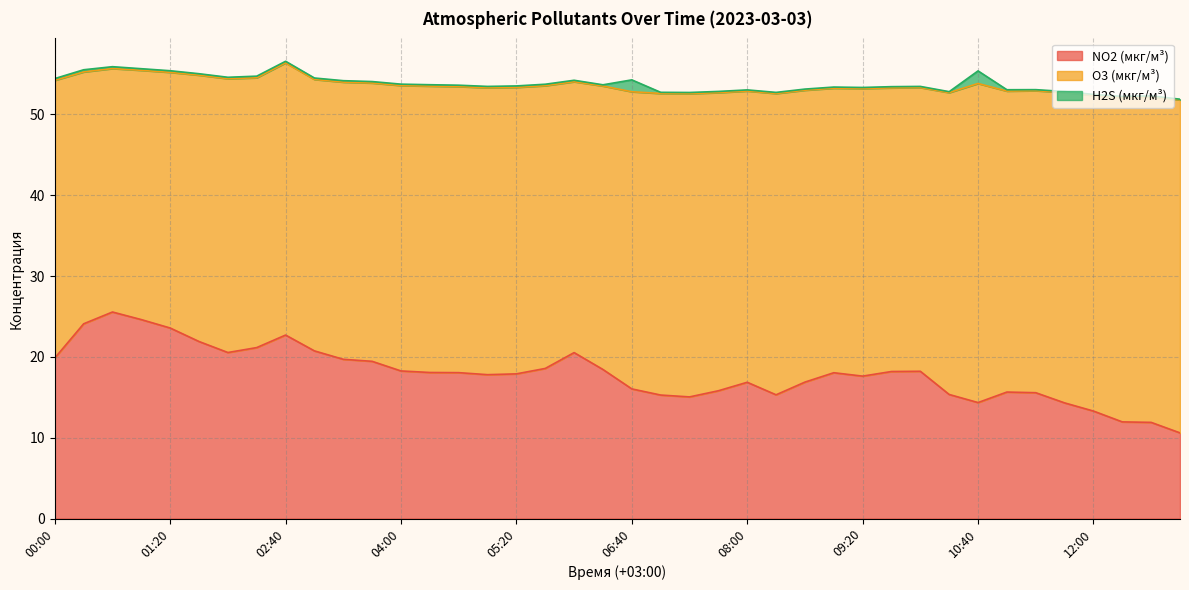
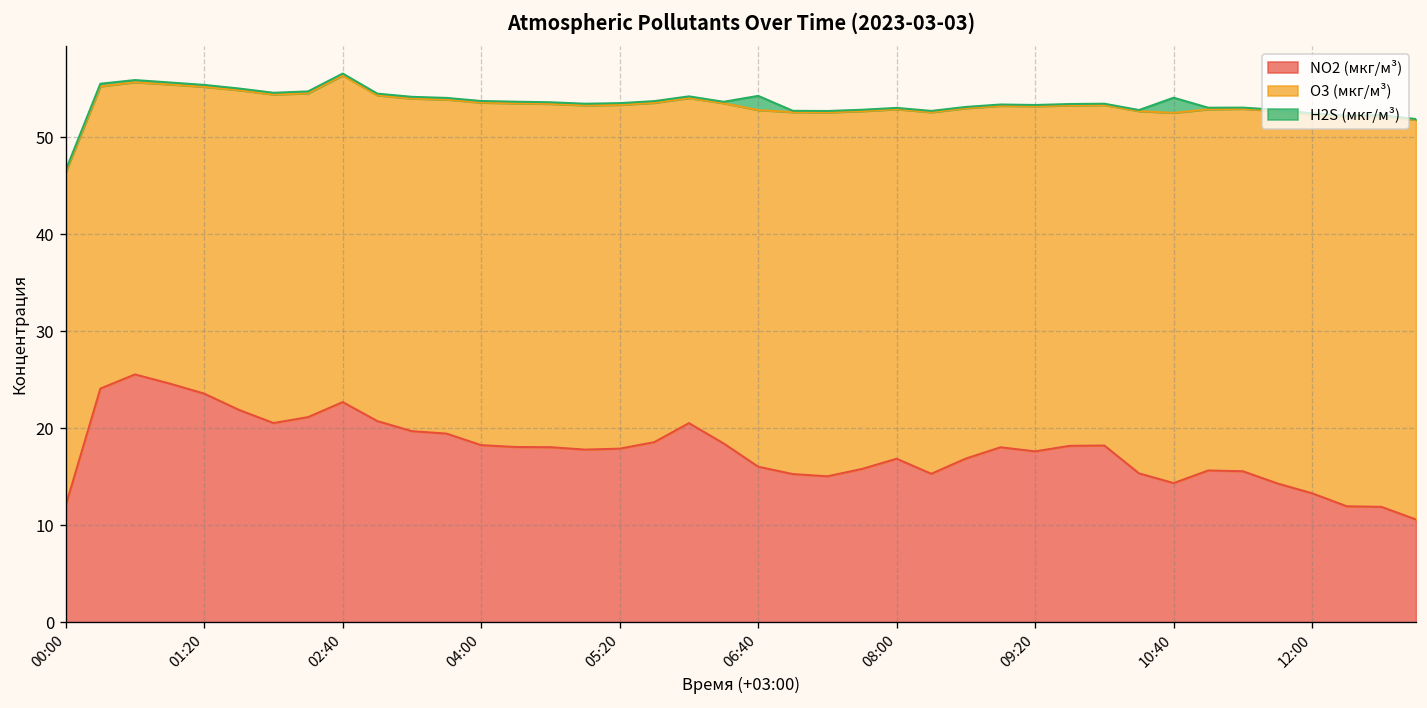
  {
    "NO2 (мкг/м³)": {
-     "00:00": 20,
+     "00:00": 12,
      "01:20": 24,
      "02:40": 23,
      "04:00": 18,
      "05:20": 18,
      "06:40": 16,
      "08:00": 17,
      "09:20": 18,
      "10:40": 14,
      "12:00": 13
    },
    "O3 (мкг/м³)": {
      "06:40": 37,
-     "10:40": 39
+     "10:40": 38
    },
    "H2S (мкг/м³)": {
      "06:40": 1,
      "10:40": 2
    }
  }
